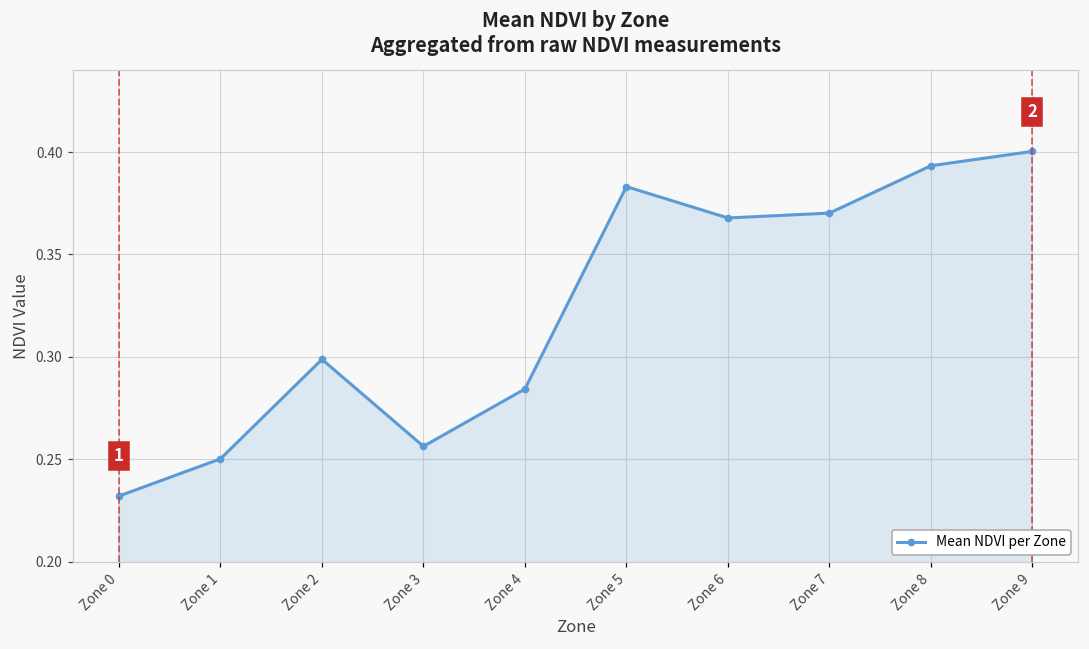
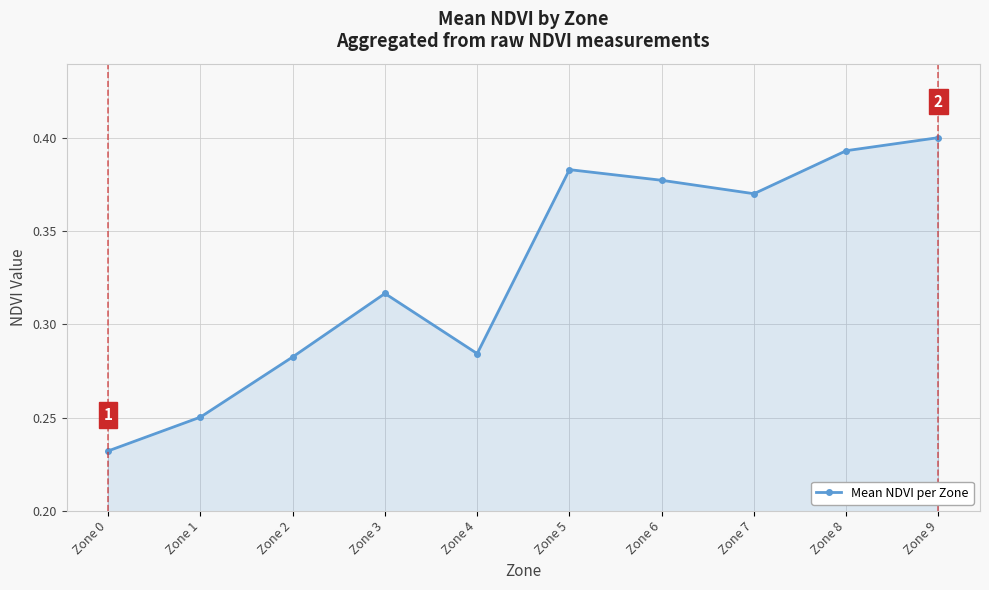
  {
    "Zone 0": 0.232,
    "Zone 1": 0.250,
-   "Zone 2": 0.299,
-   "Zone 3": 0.256,
+   "Zone 2": 0.283,
+   "Zone 3": 0.317,
    "Zone 4": 0.284,
    "Zone 5": 0.383,
-   "Zone 6": 0.368,
+   "Zone 6": 0.377,
    "Zone 7": 0.370,
    "Zone 8": 0.393,
    "Zone 9": 0.400
  }
